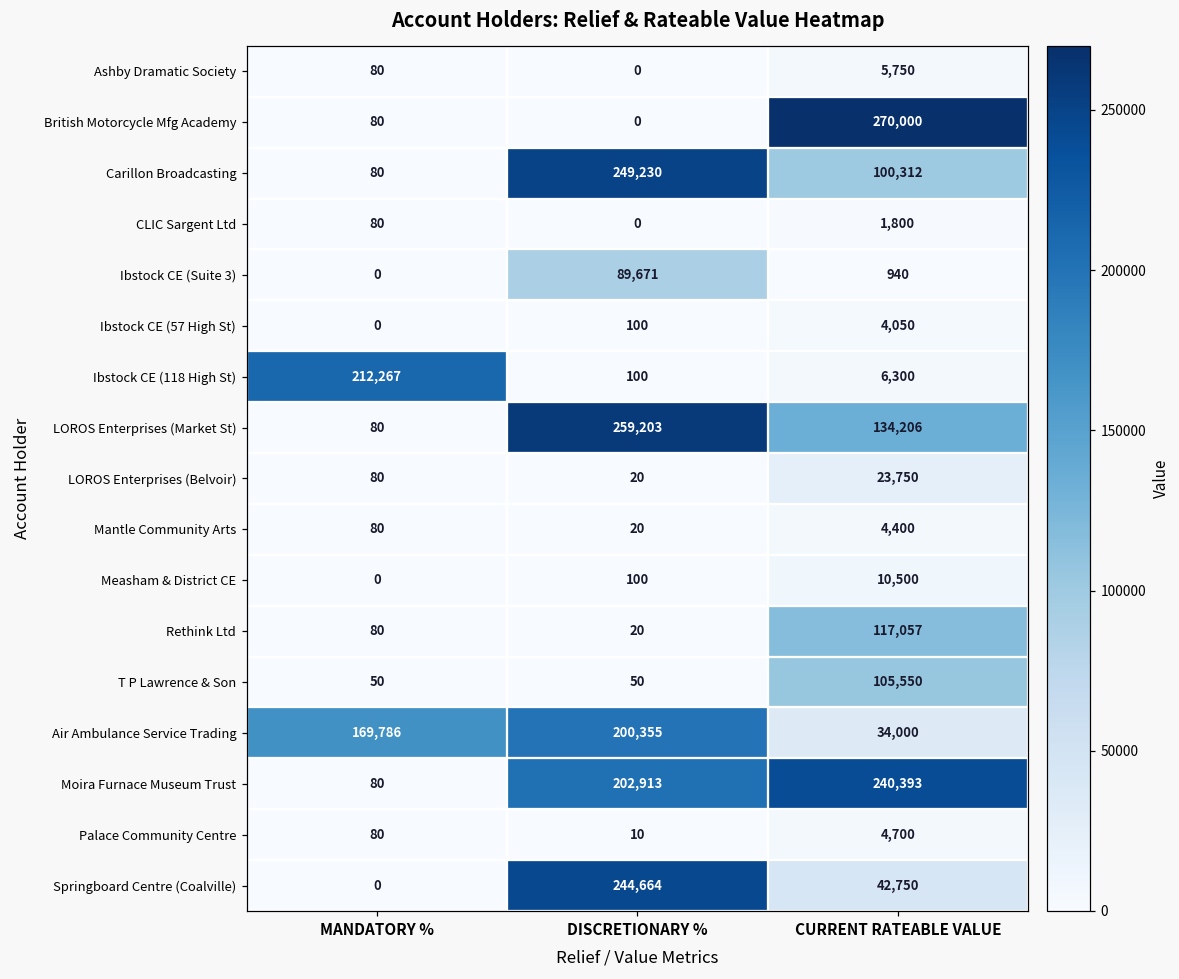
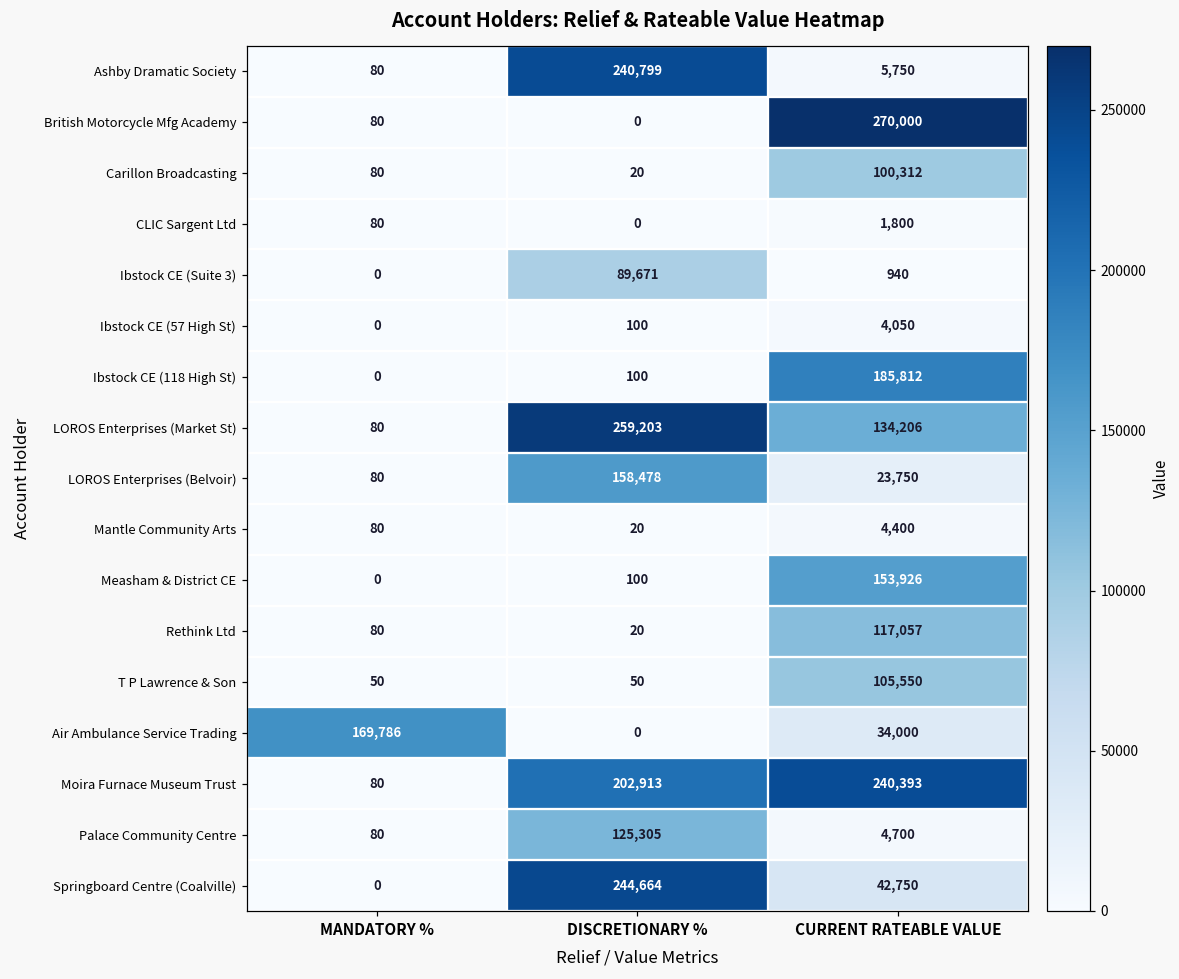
  {
    "Ashby Dramatic Society": {
      "MANDATORY %": "80",
-     "DISCRETIONARY %": "0",
+     "DISCRETIONARY %": "240,799",
      "CURRENT RATEABLE VALUE": "5,750"
    },
    "British Motorcycle Mfg Academy": {
      "MANDATORY %": "80",
      "DISCRETIONARY %": "0",
      "CURRENT RATEABLE VALUE": "270,000"
    },
    "Carillon Broadcasting": {
      "MANDATORY %": "80",
-     "DISCRETIONARY %": "249,230",
+     "DISCRETIONARY %": "20",
      "CURRENT RATEABLE VALUE": "100,312"
    },
    "CLIC Sargent Ltd": {
      "MANDATORY %": "80",
      "DISCRETIONARY %": "0",
      "CURRENT RATEABLE VALUE": "1,800"
    },
    "Ibstock CE (Suite 3)": {
      "MANDATORY %": "0",
      "DISCRETIONARY %": "89,671",
      "CURRENT RATEABLE VALUE": "940"
    },
    "Ibstock CE (57 High St)": {
      "MANDATORY %": "0",
      "DISCRETIONARY %": "100",
      "CURRENT RATEABLE VALUE": "4,050"
    },
    "Ibstock CE (118 High St)": {
-     "MANDATORY %": "212,267",
+     "MANDATORY %": "0",
      "DISCRETIONARY %": "100",
-     "CURRENT RATEABLE VALUE": "6,300"
+     "CURRENT RATEABLE VALUE": "185,812"
    },
    "LOROS Enterprises (Market St)": {
      "MANDATORY %": "80",
      "DISCRETIONARY %": "259,203",
      "CURRENT RATEABLE VALUE": "134,206"
    },
    "LOROS Enterprises (Belvoir)": {
      "MANDATORY %": "80",
-     "DISCRETIONARY %": "20",
+     "DISCRETIONARY %": "158,478",
      "CURRENT RATEABLE VALUE": "23,750"
    },
    "Mantle Community Arts": {
      "MANDATORY %": "80",
      "DISCRETIONARY %": "20",
      "CURRENT RATEABLE VALUE": "4,400"
    },
    "Measham & District CE": {
      "MANDATORY %": "0",
      "DISCRETIONARY %": "100",
-     "CURRENT RATEABLE VALUE": "10,500"
+     "CURRENT RATEABLE VALUE": "153,926"
    },
    "Rethink Ltd": {
      "MANDATORY %": "80",
      "DISCRETIONARY %": "20",
      "CURRENT RATEABLE VALUE": "117,057"
    },
    "T P Lawrence & Son": {
      "MANDATORY %": "50",
      "DISCRETIONARY %": "50",
      "CURRENT RATEABLE VALUE": "105,550"
    },
    "Air Ambulance Service Trading": {
      "MANDATORY %": "169,786",
-     "DISCRETIONARY %": "200,355",
+     "DISCRETIONARY %": "0",
      "CURRENT RATEABLE VALUE": "34,000"
    },
    "Moira Furnace Museum Trust": {
      "MANDATORY %": "80",
      "DISCRETIONARY %": "202,913",
      "CURRENT RATEABLE VALUE": "240,393"
    },
    "Palace Community Centre": {
      "MANDATORY %": "80",
-     "DISCRETIONARY %": "10",
+     "DISCRETIONARY %": "125,305",
      "CURRENT RATEABLE VALUE": "4,700"
    },
    "Springboard Centre (Coalville)": {
      "MANDATORY %": "0",
      "DISCRETIONARY %": "244,664",
      "CURRENT RATEABLE VALUE": "42,750"
    }
  }
